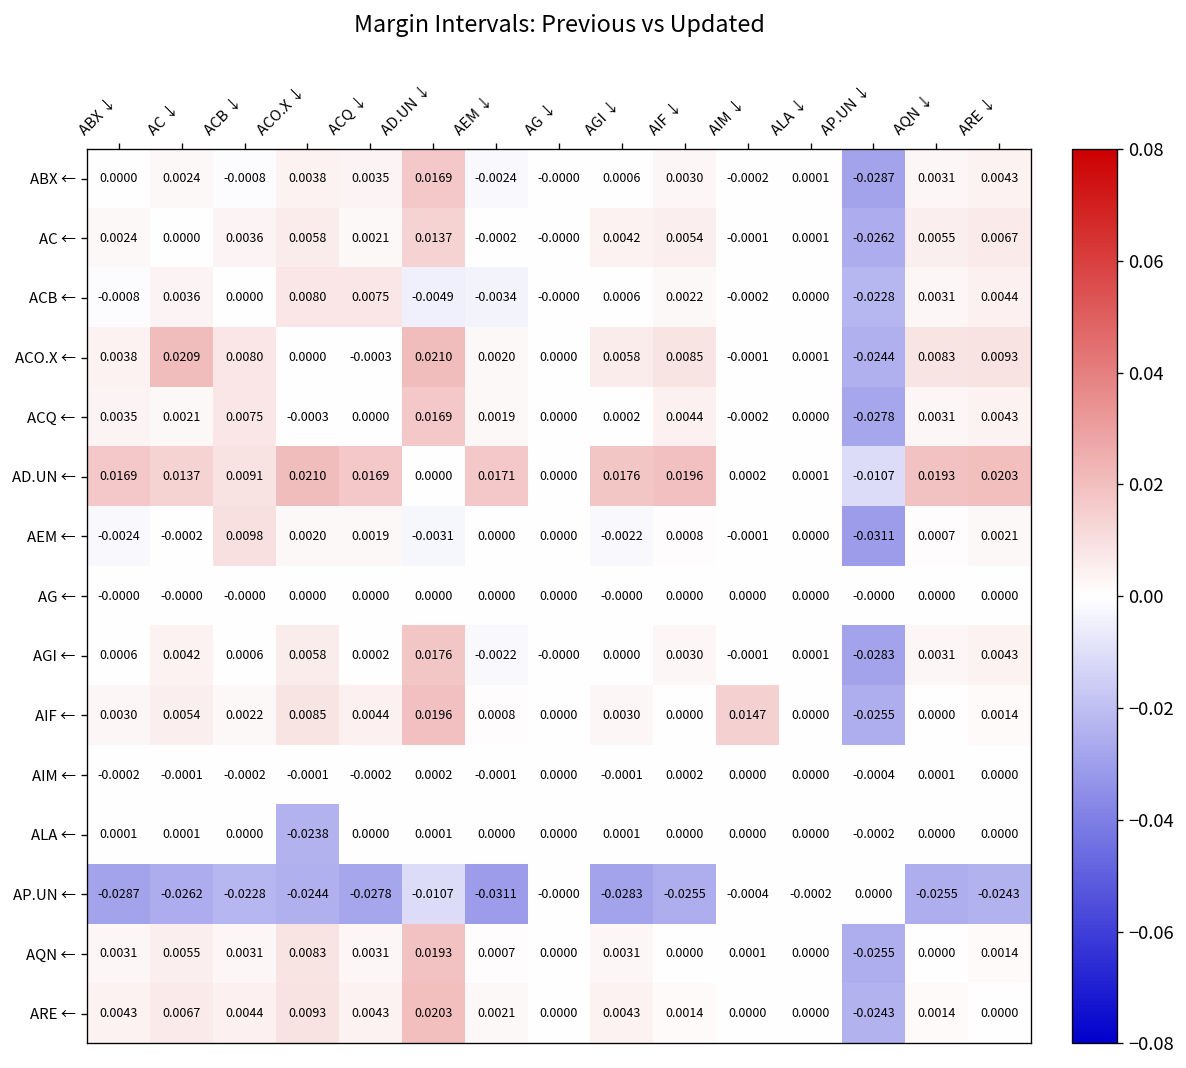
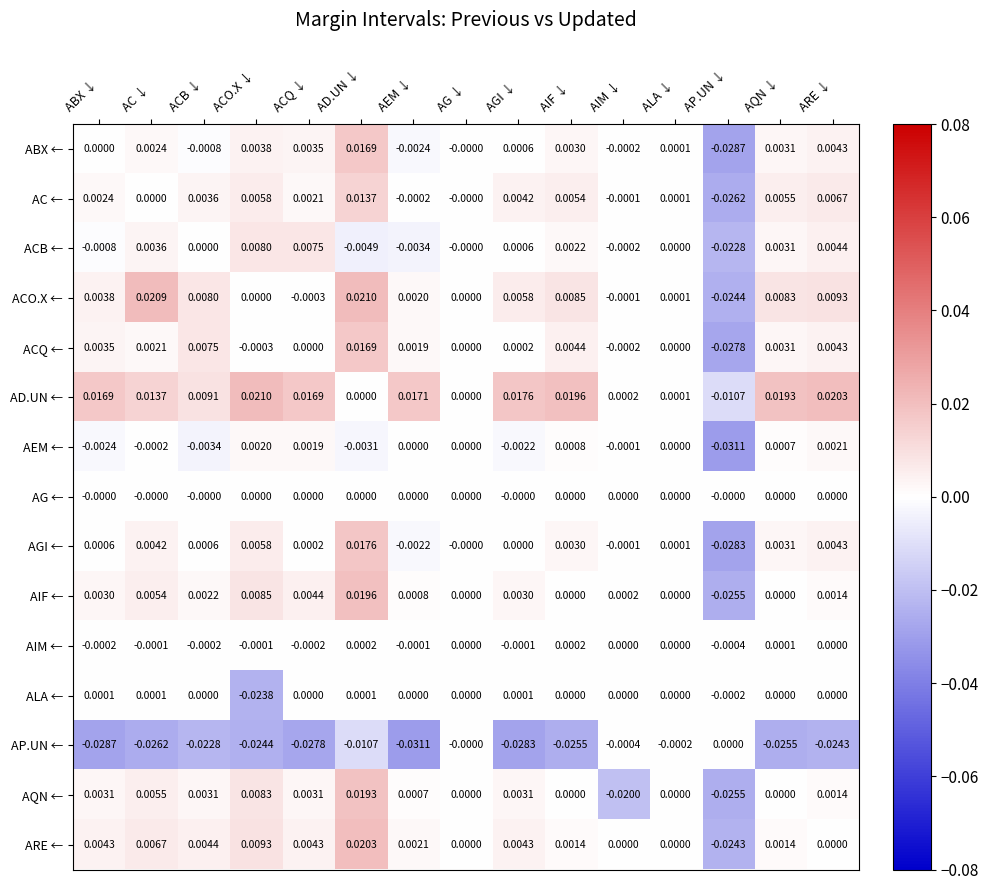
  {
    "AEM ←": {
      "ABX ↓": -0.0024,
      "AC ↓": -0.0002,
-     "ACB ↓": 0.0098,
+     "ACB ↓": -0.0034,
      "ACO.X ↓": 0.0020,
      "ACQ ↓": 0.0019,
      "AD.UN ↓": -0.0031,
      "AEM ↓": 0.0000,
      "AG ↓": 0.0000,
      "AGI ↓": -0.0022,
      "AIF ↓": 0.0008,
      "AIM ↓": -0.0001,
      "ALA ↓": 0.0000,
      "AP.UN ↓": -0.0311,
      "AQN ↓": 0.0007,
      "ARE ↓": 0.0021
    },
    "AIF ←": {
      "ABX ↓": 0.0030,
      "AC ↓": 0.0054,
      "ACB ↓": 0.0022,
      "ACO.X ↓": 0.0085,
      "ACQ ↓": 0.0044,
      "AD.UN ↓": 0.0196,
      "AEM ↓": 0.0008,
      "AG ↓": 0.0000,
      "AGI ↓": 0.0030,
      "AIF ↓": 0.0000,
-     "AIM ↓": 0.0147,
+     "AIM ↓": 0.0002,
      "ALA ↓": 0.0000,
      "AP.UN ↓": -0.0255,
      "AQN ↓": 0.0000,
      "ARE ↓": 0.0014
    },
    "AQN ←": {
      "ABX ↓": 0.0031,
      "AC ↓": 0.0055,
      "ACB ↓": 0.0031,
      "ACO.X ↓": 0.0083,
      "ACQ ↓": 0.0031,
      "AD.UN ↓": 0.0193,
      "AEM ↓": 0.0007,
      "AG ↓": 0.0000,
      "AGI ↓": 0.0031,
      "AIF ↓": 0.0000,
-     "AIM ↓": 0.0001,
+     "AIM ↓": -0.0200,
      "ALA ↓": 0.0000,
      "AP.UN ↓": -0.0255,
      "AQN ↓": 0.0000,
      "ARE ↓": 0.0014
    }
  }
